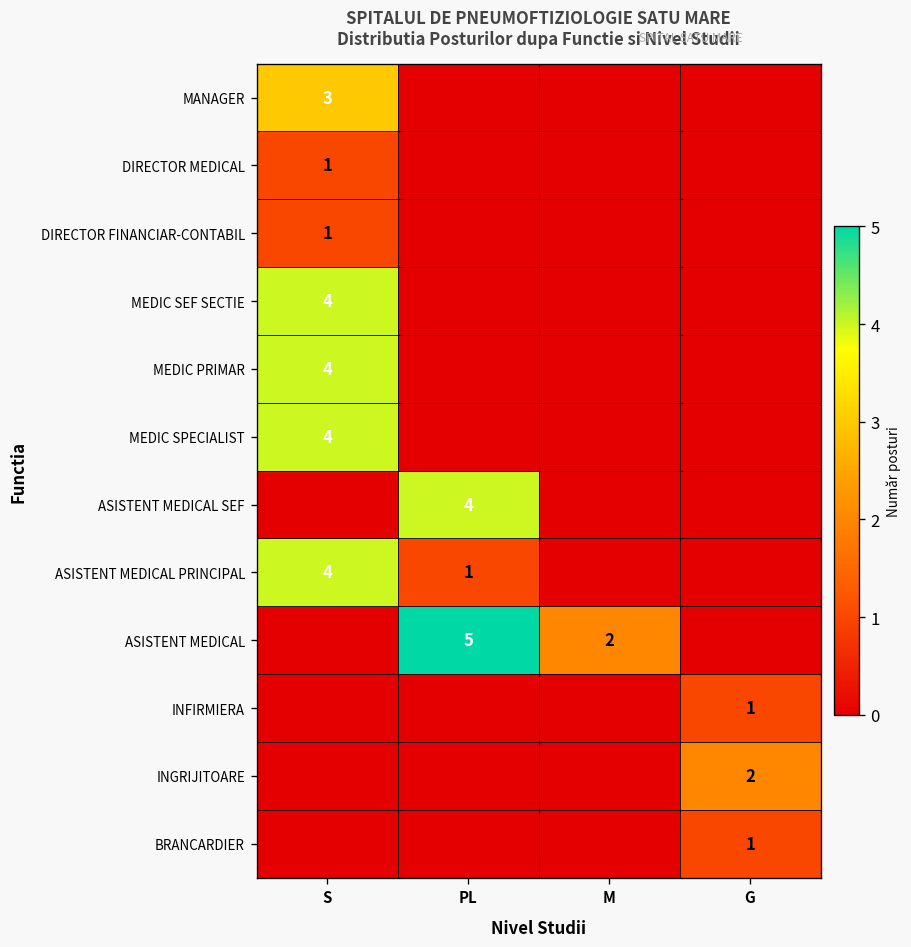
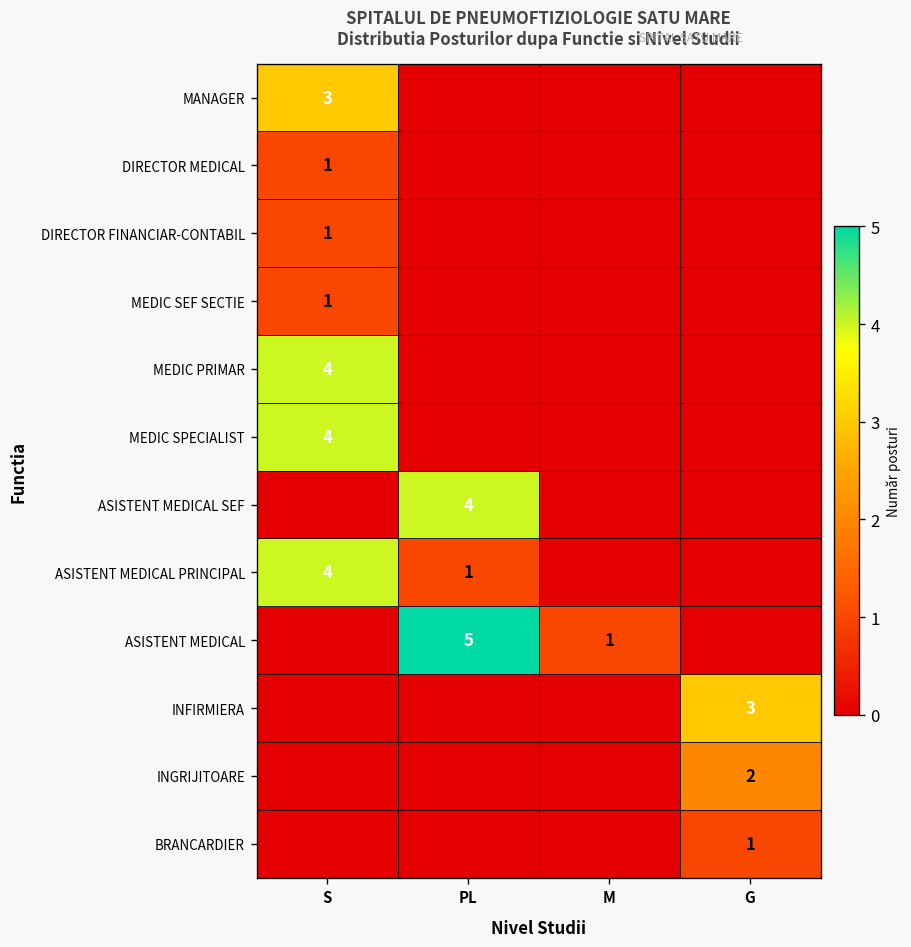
  {
    "MANAGER": {
      "S": 3
    },
    "DIRECTOR MEDICAL": {
      "S": 1
    },
    "DIRECTOR FINANCIAR-CONTABIL": {
      "S": 1
    },
    "MEDIC SEF SECTIE": {
-     "S": 4
+     "S": 1
    },
    "MEDIC PRIMAR": {
      "S": 4
    },
    "MEDIC SPECIALIST": {
      "S": 4
    },
    "ASISTENT MEDICAL SEF": {
      "PL": 4
    },
    "ASISTENT MEDICAL PRINCIPAL": {
      "S": 4,
      "PL": 1
    },
    "ASISTENT MEDICAL": {
      "PL": 5,
-     "M": 2
+     "M": 1
    },
    "INFIRMIERA": {
-     "G": 1
+     "G": 3
    },
    "INGRIJITOARE": {
      "G": 2
    },
    "BRANCARDIER": {
      "G": 1
    }
  }
